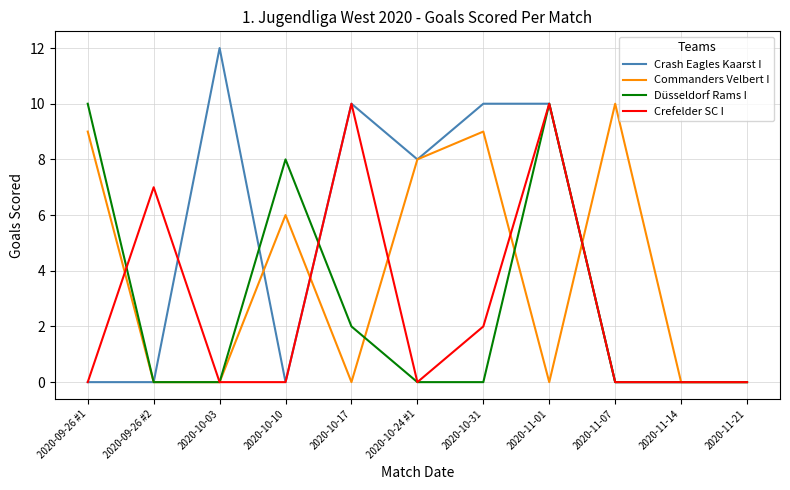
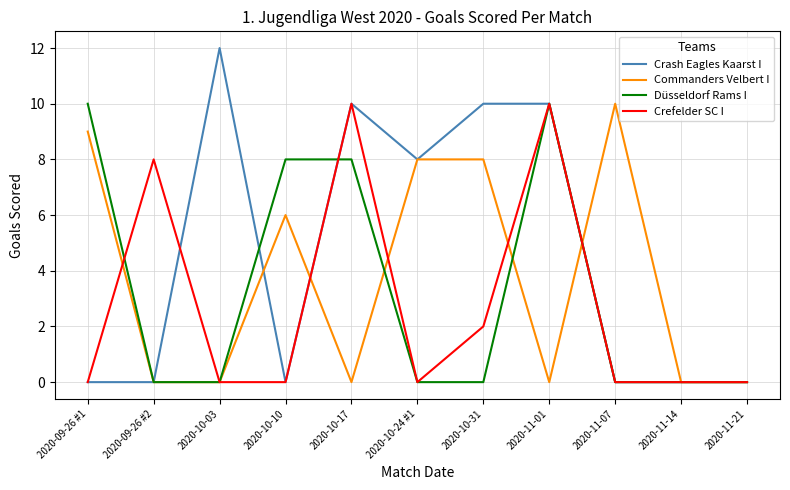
  {
    "Crash Eagles Kaarst I": {
      "2020-10-03": 12,
      "2020-10-31": 10
    },
    "Commanders Velbert I": {
      "2020-09-26 #1": 9,
      "2020-10-10": 6,
      "2020-10-17": 0,
-     "2020-10-31": 9,
+     "2020-10-31": 8,
      "2020-11-01": 0,
      "2020-11-07": 10
    },
    "Düsseldorf Rams I": {
      "2020-09-26 #1": 10,
      "2020-10-10": 8,
-     "2020-10-17": 2,
+     "2020-10-17": 8,
      "2020-10-31": 0
    },
    "Crefelder SC I": {
-     "2020-09-26 #2": 7,
+     "2020-09-26 #2": 8,
      "2020-10-31": 2
    }
  }
